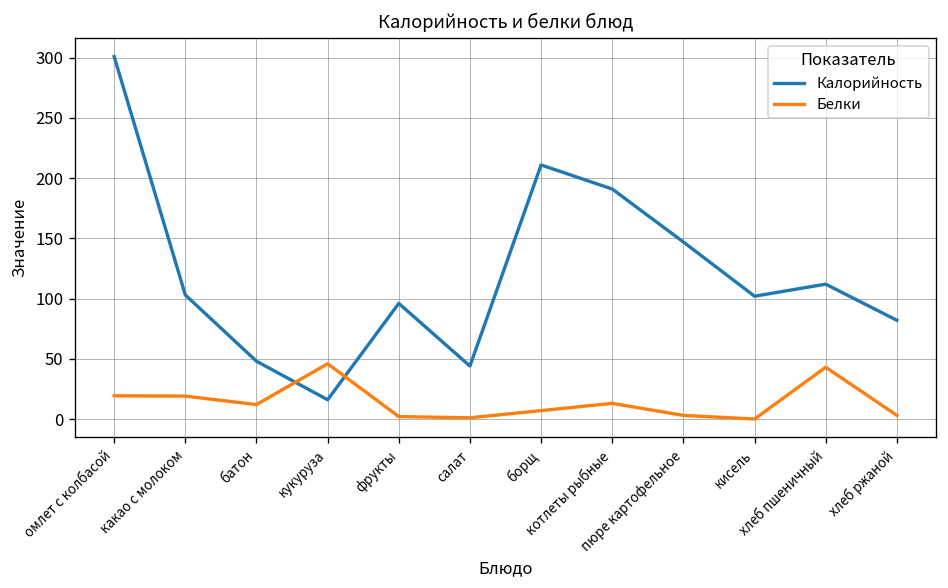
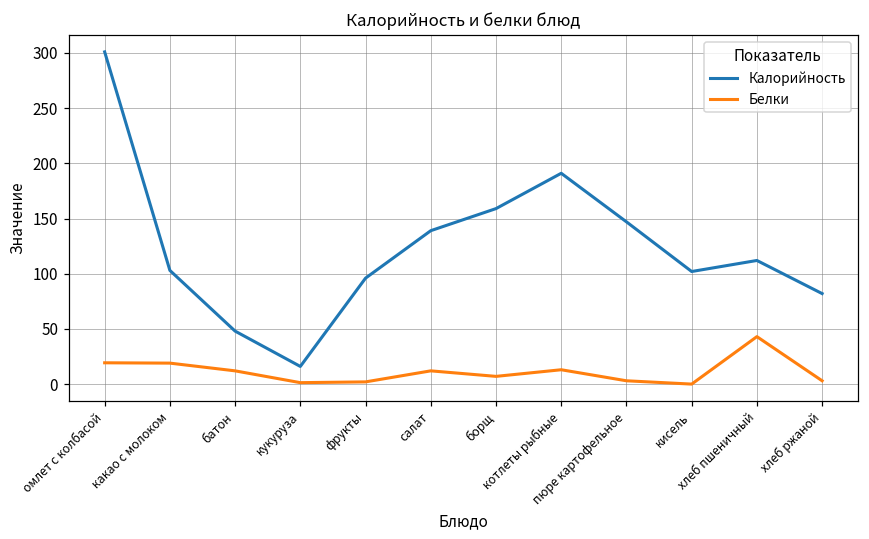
  {
    "Калорийность": {
      "омлет с колбасой": 301,
      "какао с молоком": 103,
      "батон": 48,
      "кукуруза": 16,
      "фрукты": 96,
-     "салат": 44,
-     "борщ": 211,
+     "салат": 139,
+     "борщ": 159,
      "котлеты рыбные": 191,
      "пюре картофельное": 147,
      "кисель": 102,
      "хлеб пшеничный": 112,
      "хлеб ржаной": 82
    },
    "Белки": {
      "омлет с колбасой": 19,
      "какао с молоком": 19,
      "батон": 12,
-     "кукуруза": 46,
+     "кукуруза": 1,
      "фрукты": 2,
-     "салат": 1,
+     "салат": 12,
      "борщ": 7,
      "котлеты рыбные": 13,
      "пюре картофельное": 3,
      "кисель": 0,
      "хлеб пшеничный": 43,
      "хлеб ржаной": 3
    }
  }
